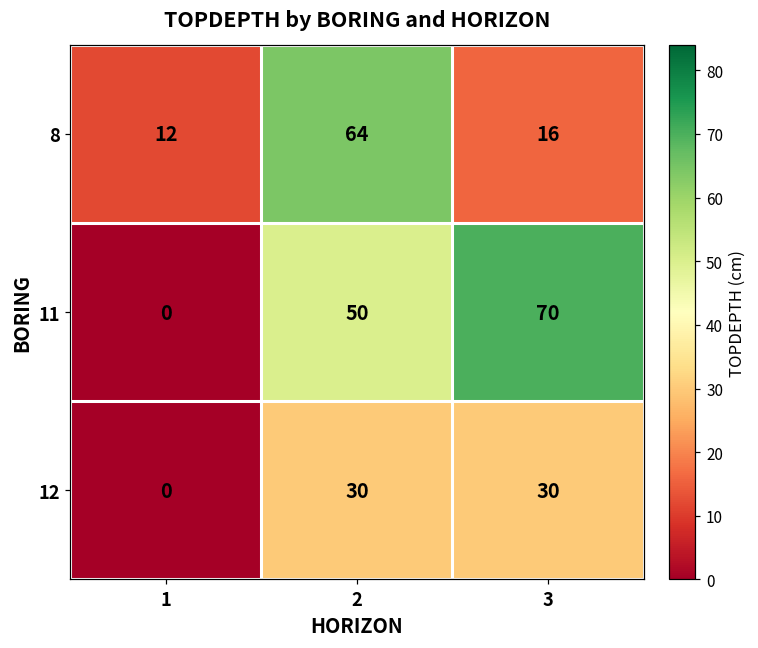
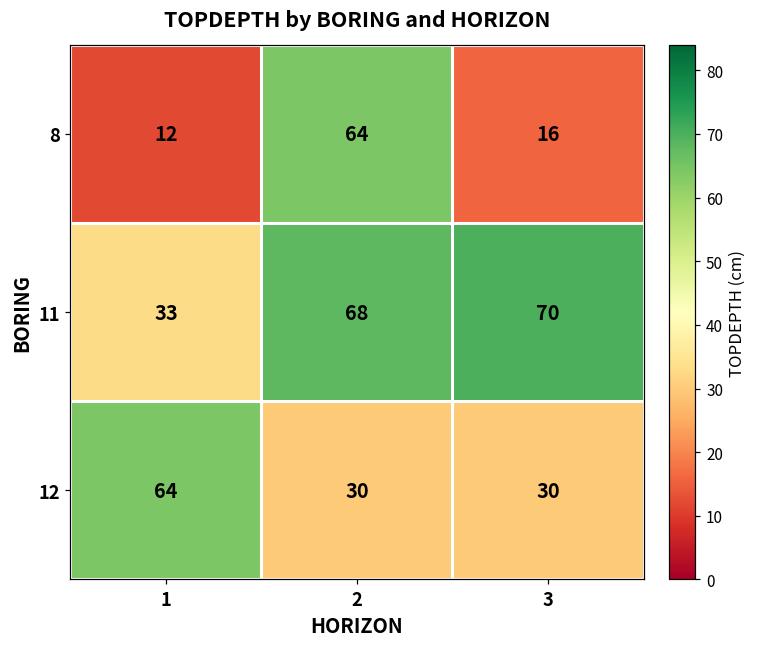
  {
    "8": {
      "1": 12,
      "2": 64,
      "3": 16
    },
    "11": {
-     "1": 0,
-     "2": 50,
+     "1": 33,
+     "2": 68,
      "3": 70
    },
    "12": {
-     "1": 0,
+     "1": 64,
      "2": 30,
      "3": 30
    }
  }
